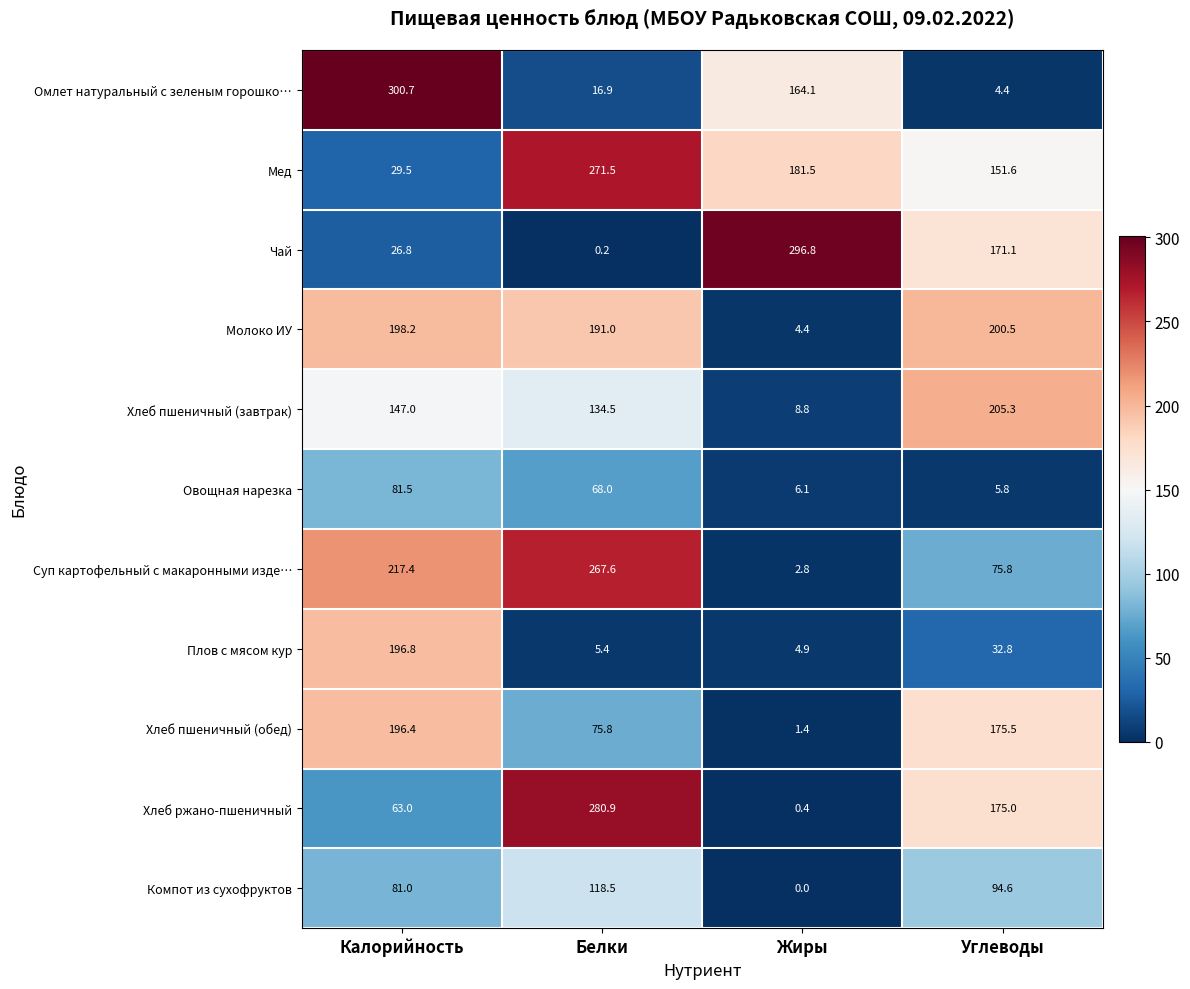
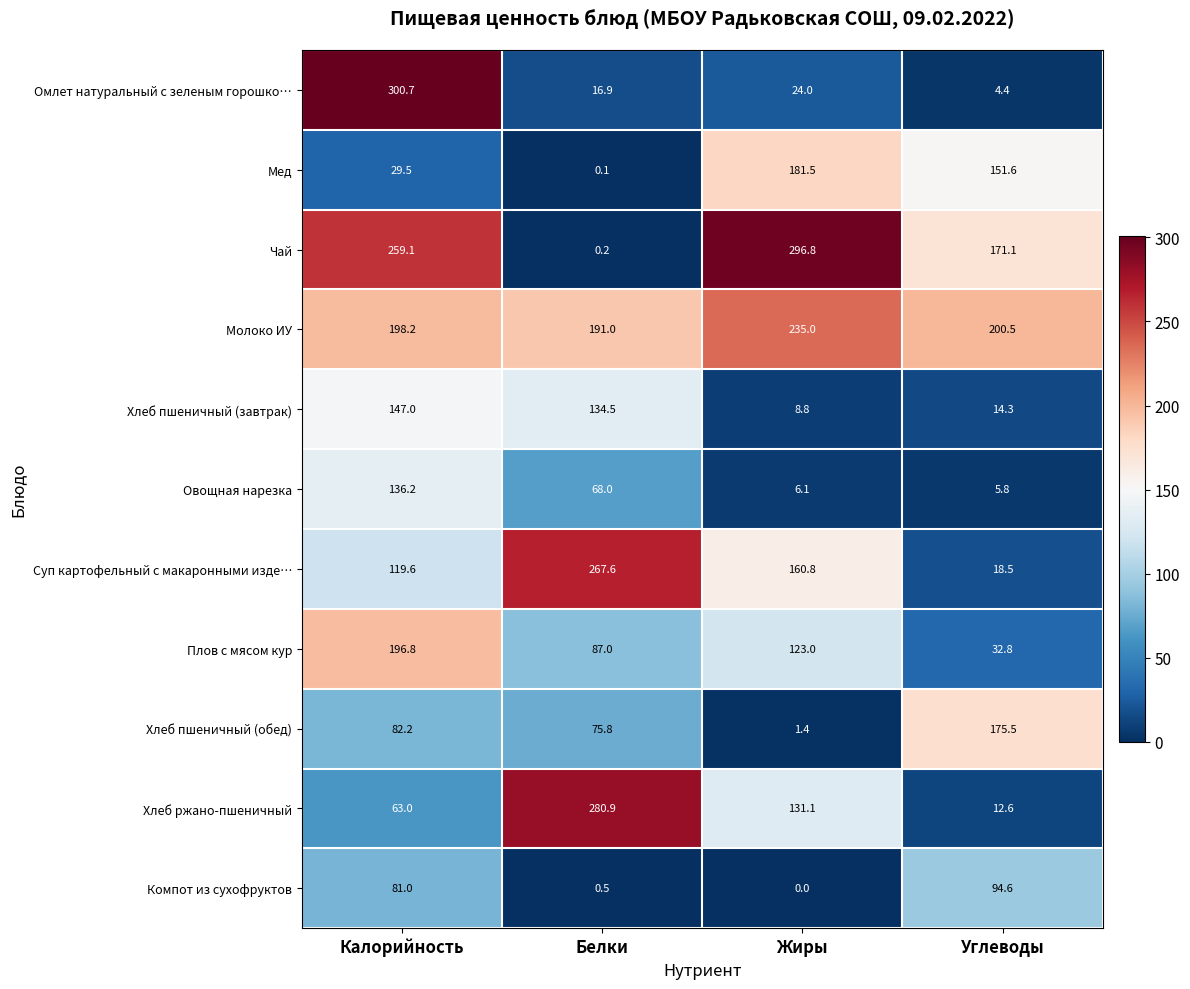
  {
    "Омлет натуральный с зеленым горошко…": {
      "Калорийность": 300.7,
      "Белки": 16.9,
-     "Жиры": 164.1,
+     "Жиры": 24.0,
      "Углеводы": 4.4
    },
    "Мед": {
      "Калорийность": 29.5,
-     "Белки": 271.5,
+     "Белки": 0.1,
      "Жиры": 181.5,
      "Углеводы": 151.6
    },
    "Чай": {
-     "Калорийность": 26.8,
+     "Калорийность": 259.1,
      "Белки": 0.2,
      "Жиры": 296.8,
      "Углеводы": 171.1
    },
    "Молоко ИУ": {
      "Калорийность": 198.2,
      "Белки": 191.0,
-     "Жиры": 4.4,
+     "Жиры": 235.0,
      "Углеводы": 200.5
    },
    "Хлеб пшеничный (завтрак)": {
      "Калорийность": 147.0,
      "Белки": 134.5,
      "Жиры": 8.8,
-     "Углеводы": 205.3
+     "Углеводы": 14.3
    },
    "Овощная нарезка": {
-     "Калорийность": 81.5,
+     "Калорийность": 136.2,
      "Белки": 68.0,
      "Жиры": 6.1,
      "Углеводы": 5.8
    },
    "Суп картофельный с макаронными изде…": {
-     "Калорийность": 217.4,
+     "Калорийность": 119.6,
      "Белки": 267.6,
-     "Жиры": 2.8,
-     "Углеводы": 75.8
+     "Жиры": 160.8,
+     "Углеводы": 18.5
    },
    "Плов с мясом кур": {
      "Калорийность": 196.8,
-     "Белки": 5.4,
-     "Жиры": 4.9,
+     "Белки": 87.0,
+     "Жиры": 123.0,
      "Углеводы": 32.8
    },
    "Хлеб пшеничный (обед)": {
-     "Калорийность": 196.4,
+     "Калорийность": 82.2,
      "Белки": 75.8,
      "Жиры": 1.4,
      "Углеводы": 175.5
    },
    "Хлеб ржано-пшеничный": {
      "Калорийность": 63.0,
      "Белки": 280.9,
-     "Жиры": 0.4,
-     "Углеводы": 175.0
+     "Жиры": 131.1,
+     "Углеводы": 12.6
    },
    "Компот из сухофруктов": {
      "Калорийность": 81.0,
-     "Белки": 118.5,
+     "Белки": 0.5,
      "Жиры": 0.0,
      "Углеводы": 94.6
    }
  }
